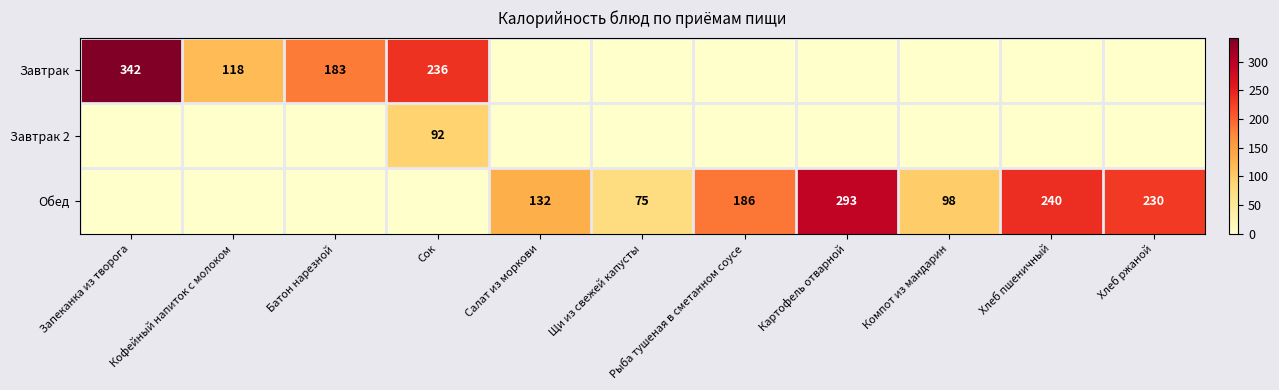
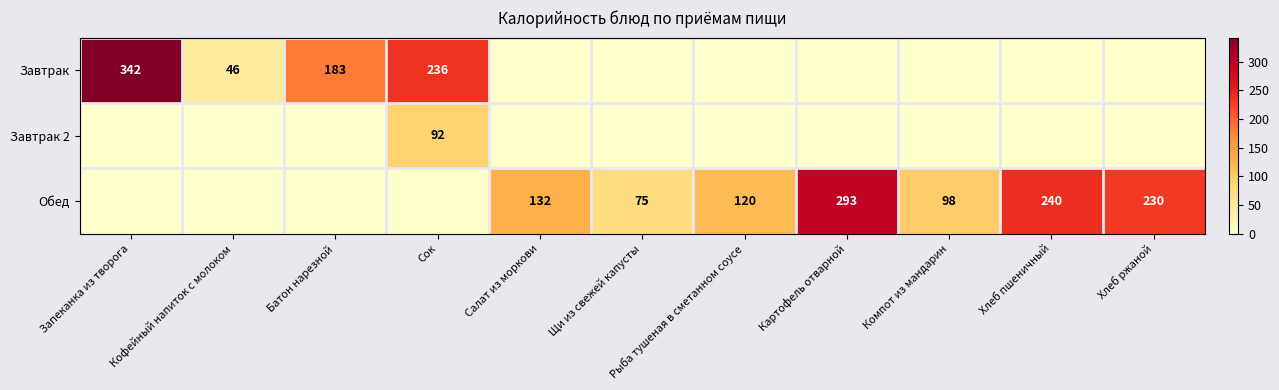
  {
    "Завтрак": {
      "Запеканка из творога": 342,
-     "Кофейный напиток с молоком": 118,
+     "Кофейный напиток с молоком": 46,
      "Батон нарезной": 183,
      "Сок": 236
    },
    "Завтрак 2": {
      "Сок": 92
    },
    "Обед": {
      "Салат из моркови": 132,
      "Щи из свежей капусты": 75,
-     "Рыба тушеная в сметанном соусе": 186,
+     "Рыба тушеная в сметанном соусе": 120,
      "Картофель отварной": 293,
      "Компот из мандарин": 98,
      "Хлеб пшеничный": 240,
      "Хлеб ржаной": 230
    }
  }
